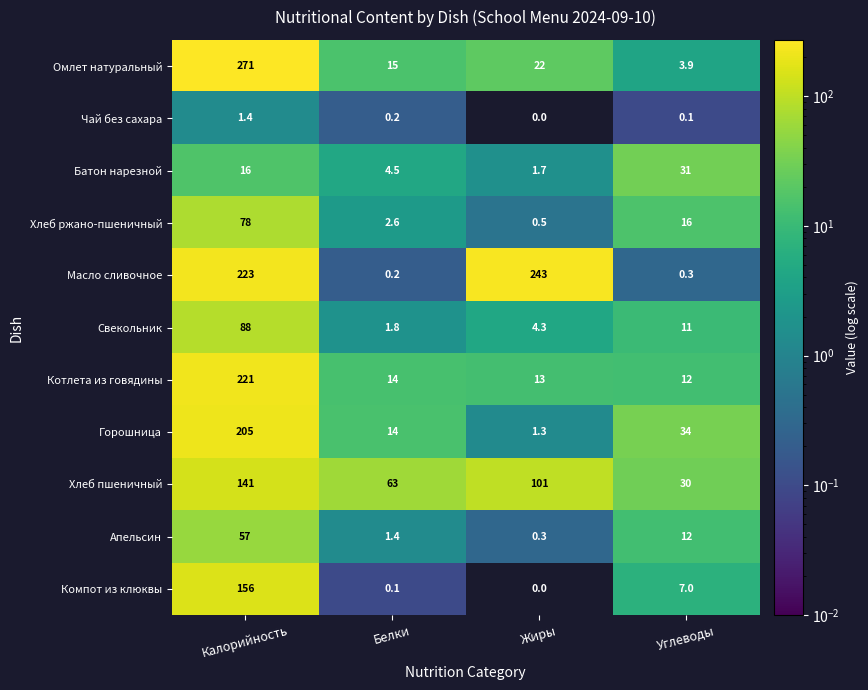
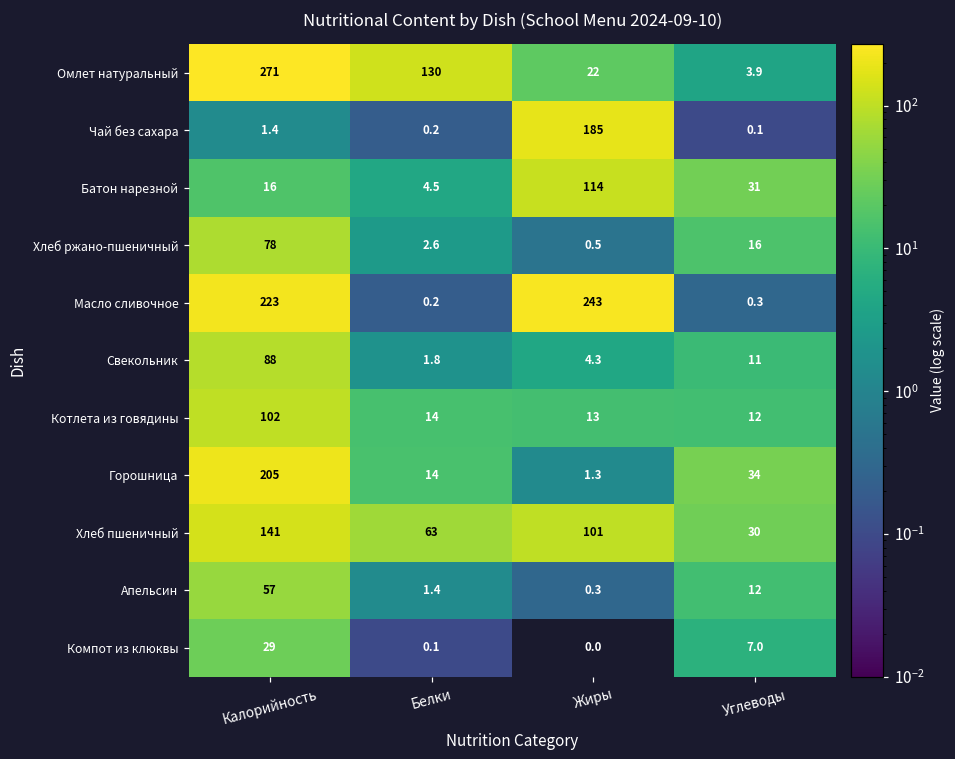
  {
    "Омлет натуральный": {
      "Калорийность": 271,
-     "Белки": 15,
+     "Белки": 130,
      "Жиры": 22,
      "Углеводы": 3.9
    },
    "Чай без сахара": {
      "Калорийность": 1.4,
      "Белки": 0.2,
-     "Жиры": 0.0,
+     "Жиры": 185,
      "Углеводы": 0.1
    },
    "Батон нарезной": {
      "Калорийность": 16,
      "Белки": 4.5,
-     "Жиры": 1.7,
+     "Жиры": 114,
      "Углеводы": 31
    },
    "Хлеб ржано-пшеничный": {
      "Калорийность": 78,
      "Белки": 2.6,
      "Жиры": 0.5,
      "Углеводы": 16
    },
    "Масло сливочное": {
      "Калорийность": 223,
      "Белки": 0.2,
      "Жиры": 243,
      "Углеводы": 0.3
    },
    "Свекольник": {
      "Калорийность": 88,
      "Белки": 1.8,
      "Жиры": 4.3,
      "Углеводы": 11
    },
    "Котлета из говядины": {
-     "Калорийность": 221,
+     "Калорийность": 102,
      "Белки": 14,
      "Жиры": 13,
      "Углеводы": 12
    },
    "Горошница": {
      "Калорийность": 205,
      "Белки": 14,
      "Жиры": 1.3,
      "Углеводы": 34
    },
    "Хлеб пшеничный": {
      "Калорийность": 141,
      "Белки": 63,
      "Жиры": 101,
      "Углеводы": 30
    },
    "Апельсин": {
      "Калорийность": 57,
      "Белки": 1.4,
      "Жиры": 0.3,
      "Углеводы": 12
    },
    "Компот из клюквы": {
-     "Калорийность": 156,
+     "Калорийность": 29,
      "Белки": 0.1,
      "Жиры": 0.0,
      "Углеводы": 7.0
    }
  }
